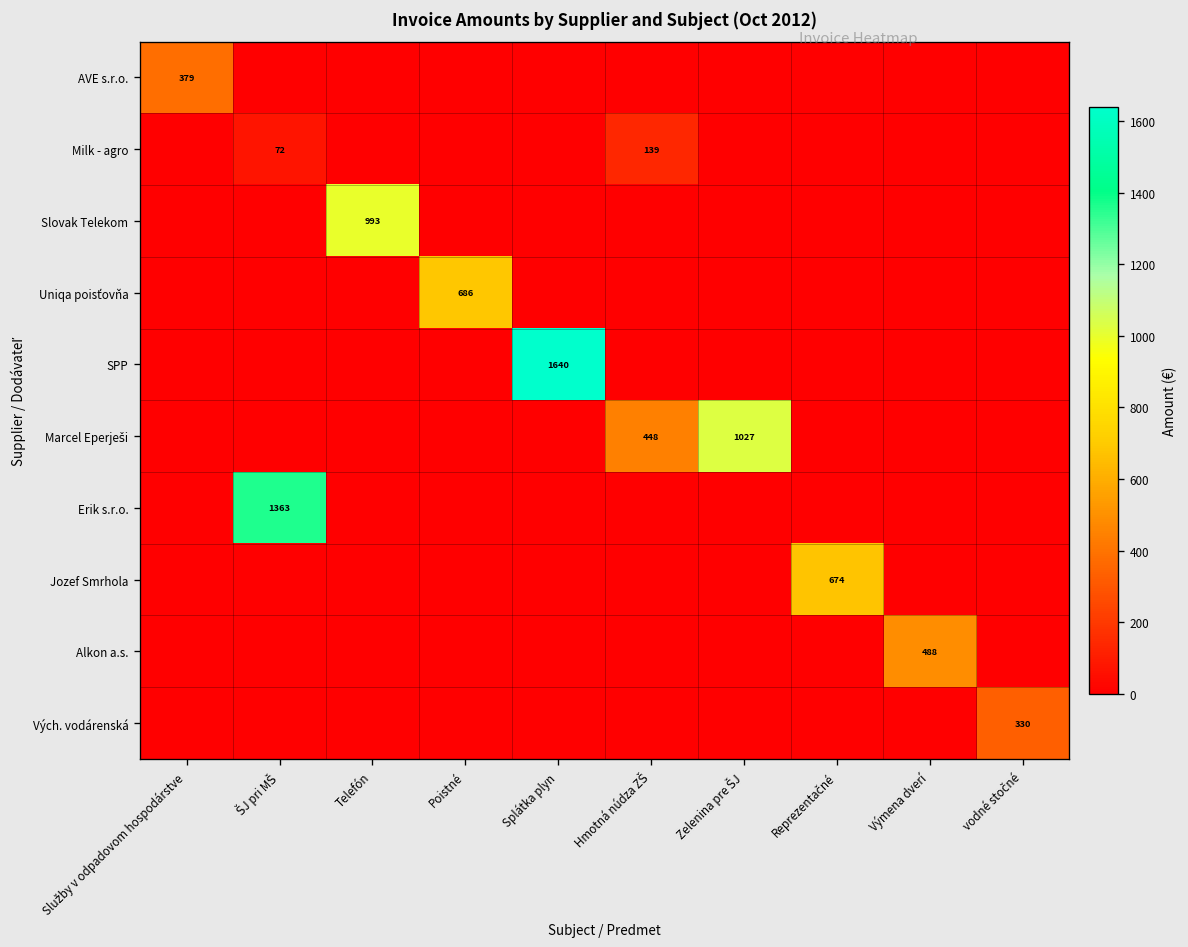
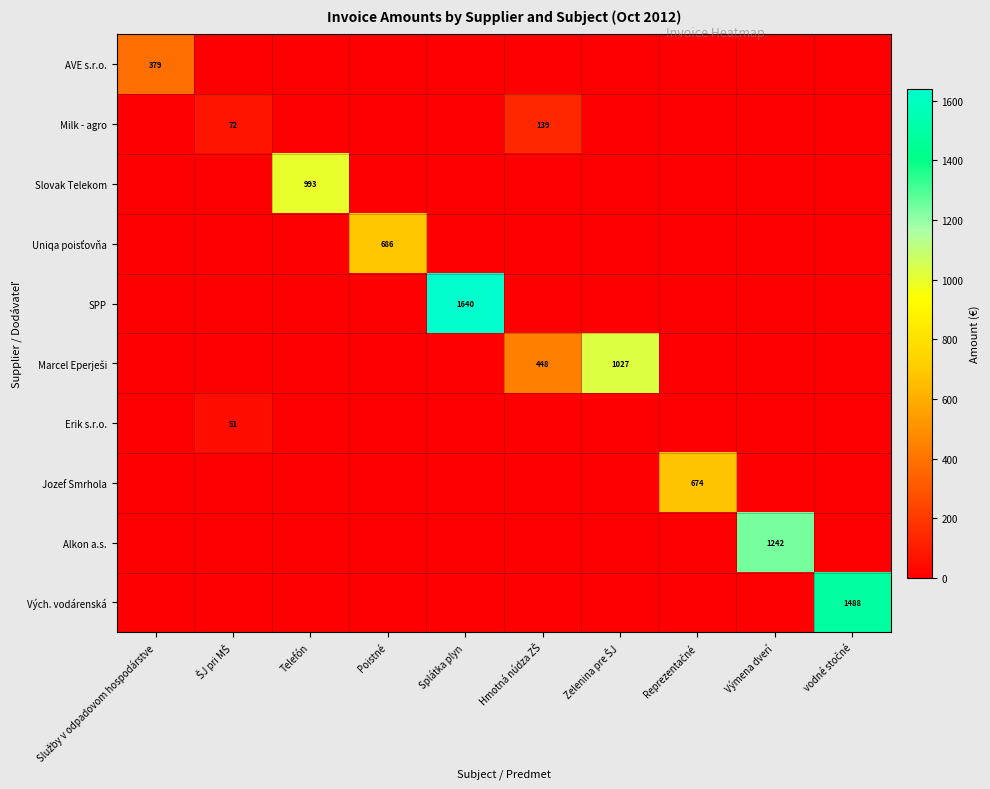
  {
    "AVE s.r.o.": {
      "Služby v odpadovom hospodárstve": 379
    },
    "Milk - agro": {
      "ŠJ pri MŠ": 72,
      "Hmotná núdza ZŠ": 139
    },
    "Slovak Telekom": {
      "Telefón": 993
    },
    "Uniqa poisťovňa": {
      "Poistné": 686
    },
    "SPP": {
      "Splátka plyn": 1640
    },
    "Marcel Eperješi": {
      "Hmotná núdza ZŠ": 448,
      "Zelenina pre ŠJ": 1027
    },
    "Erik s.r.o.": {
-     "ŠJ pri MŠ": 1363
+     "ŠJ pri MŠ": 51
    },
    "Jozef Smrhola": {
      "Reprezentačné": 674
    },
    "Alkon a.s.": {
-     "Výmena dverí": 488
+     "Výmena dverí": 1242
    },
    "Vých. vodárenská": {
-     "vodné stočné": 330
+     "vodné stočné": 1488
    }
  }
